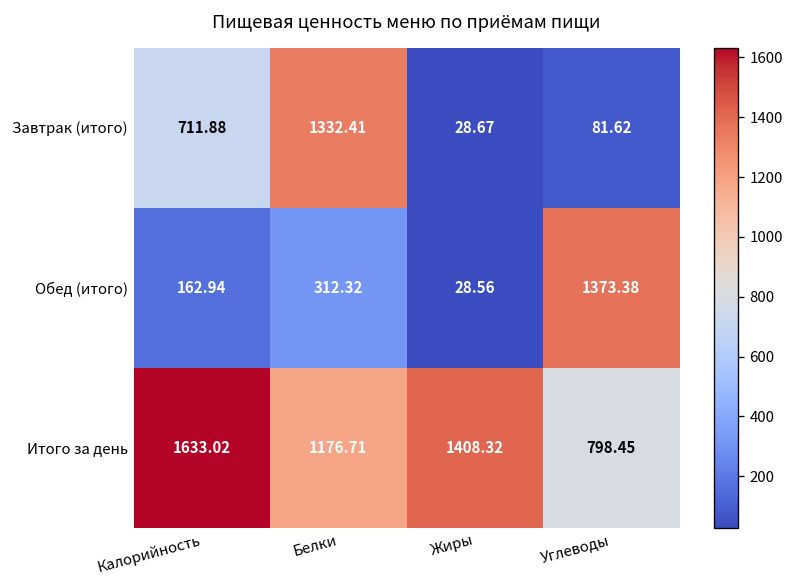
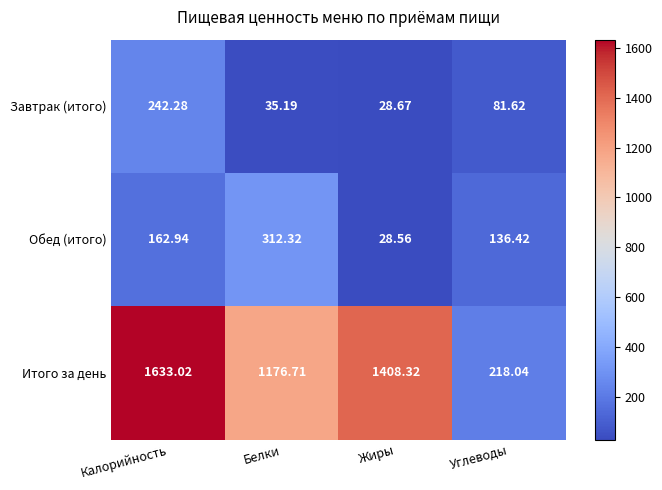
  {
    "Завтрак (итого)": {
-     "Калорийность": 711.88,
-     "Белки": 1332.41,
+     "Калорийность": 242.28,
+     "Белки": 35.19,
      "Жиры": 28.67,
      "Углеводы": 81.62
    },
    "Обед (итого)": {
      "Калорийность": 162.94,
      "Белки": 312.32,
      "Жиры": 28.56,
-     "Углеводы": 1373.38
+     "Углеводы": 136.42
    },
    "Итого за день": {
      "Калорийность": 1633.02,
      "Белки": 1176.71,
      "Жиры": 1408.32,
-     "Углеводы": 798.45
+     "Углеводы": 218.04
    }
  }
